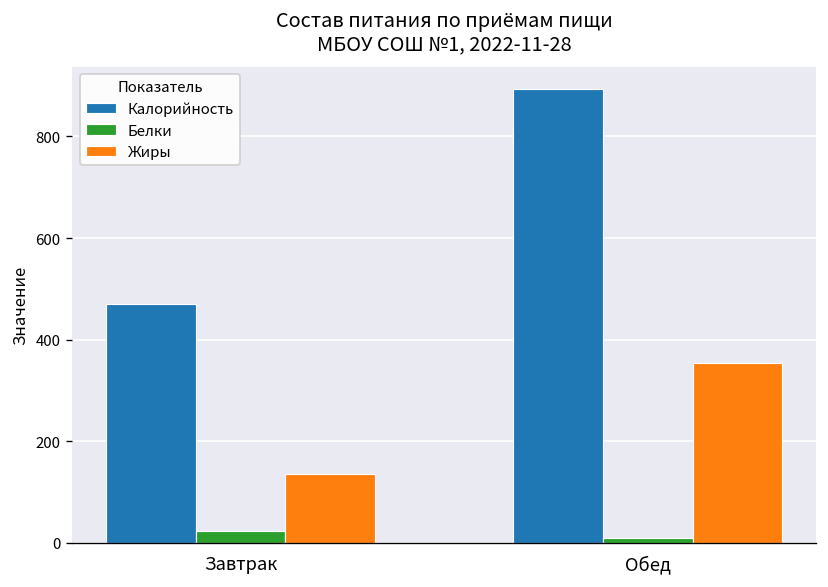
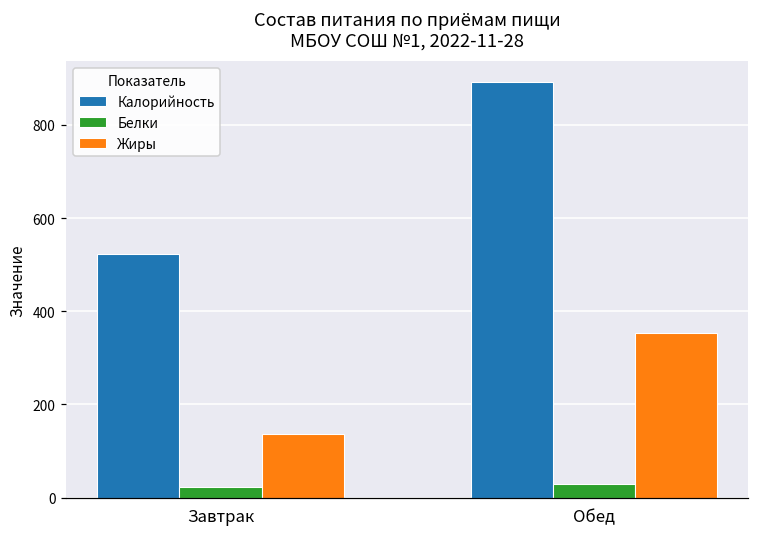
  {
    "Калорийность": {
-     "Завтрак": 470,
+     "Завтрак": 520,
      "Обед": 890
    },
    "Белки": {
      "Завтрак": 20,
-     "Обед": 10
+     "Обед": 30
    },
    "Жиры": {
      "Завтрак": 140,
      "Обед": 350
    }
  }
